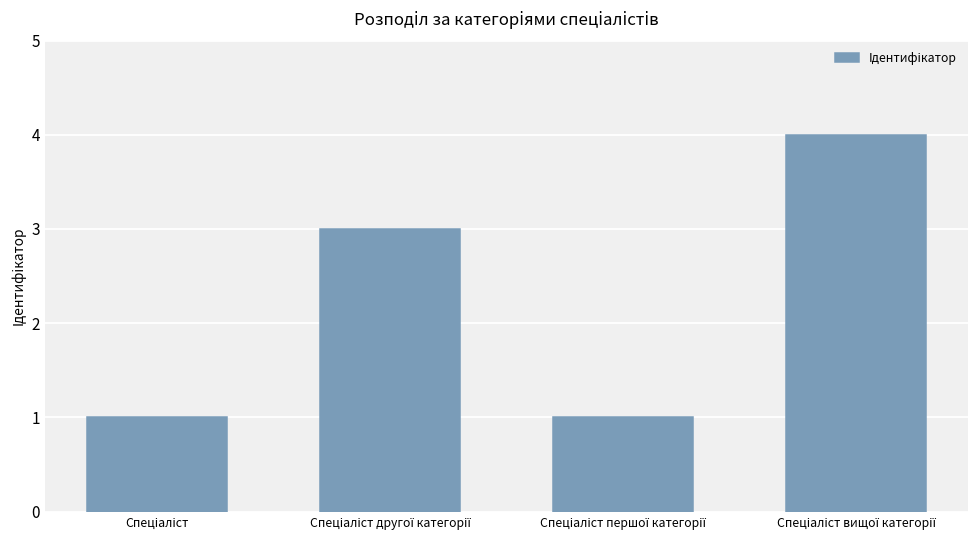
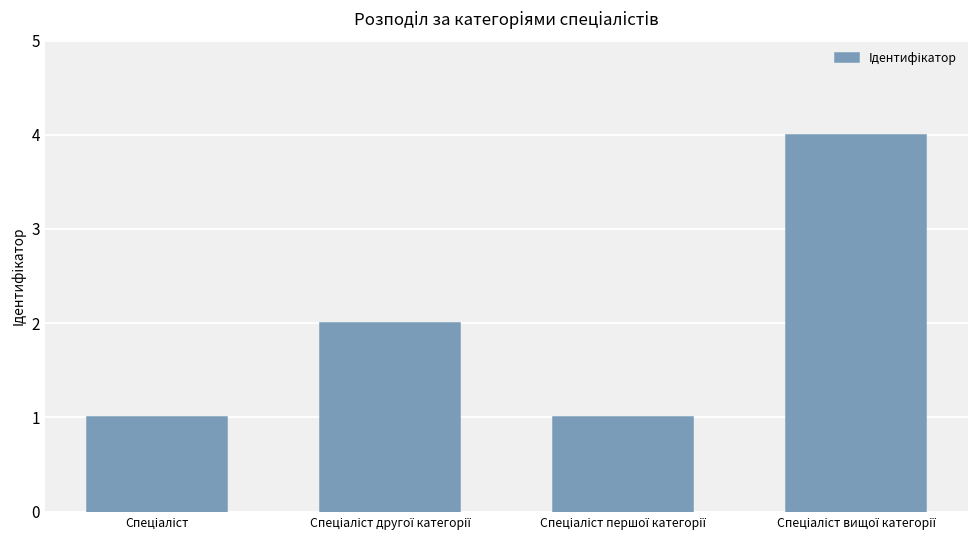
  {
    "Спеціаліст": 1,
-   "Спеціаліст другої категорії": 3,
+   "Спеціаліст другої категорії": 2,
    "Спеціаліст першої категорії": 1,
    "Спеціаліст вищої категорії": 4
  }
